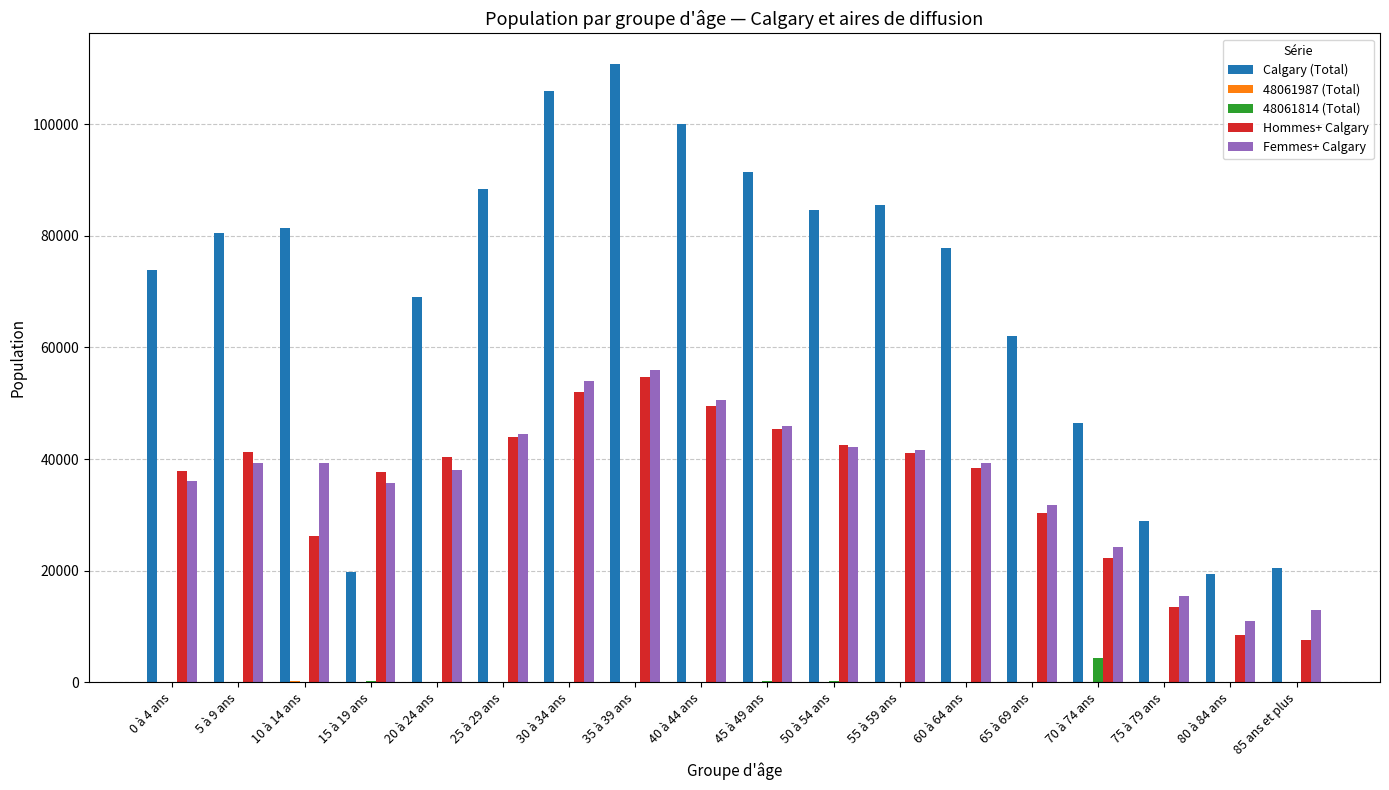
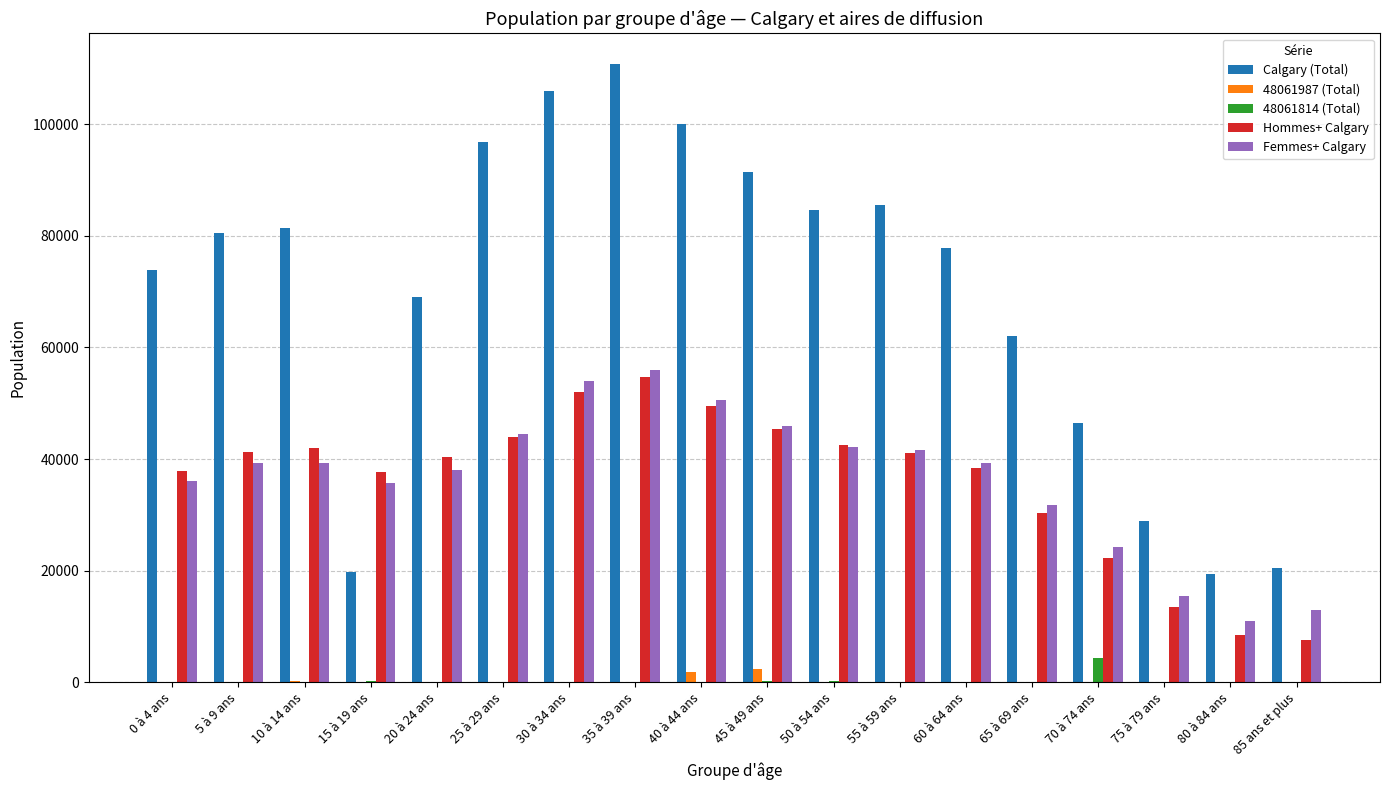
  {
    "Calgary (Total)": {
      "0 à 4 ans": 74000,
      "5 à 9 ans": 81000,
      "10 à 14 ans": 81000,
      "15 à 19 ans": 20000,
      "20 à 24 ans": 69000,
-     "25 à 29 ans": 88000,
+     "25 à 29 ans": 97000,
      "30 à 34 ans": 106000,
      "35 à 39 ans": 111000,
      "40 à 44 ans": 100000,
      "45 à 49 ans": 91000,
      "50 à 54 ans": 85000,
      "55 à 59 ans": 86000,
      "60 à 64 ans": 78000,
      "65 à 69 ans": 62000,
      "70 à 74 ans": 46000,
      "75 à 79 ans": 29000,
      "80 à 84 ans": 19000,
      "85 ans et plus": 20000
    },
    "48061987 (Total)": {
-     "40 à 44 ans": 0,
-     "45 à 49 ans": 0
+     "40 à 44 ans": 2000,
+     "45 à 49 ans": 2000
    },
    "48061814 (Total)": {
      "70 à 74 ans": 4000
    },
    "Hommes+ Calgary": {
      "0 à 4 ans": 38000,
      "5 à 9 ans": 41000,
-     "10 à 14 ans": 26000,
+     "10 à 14 ans": 42000,
      "15 à 19 ans": 38000,
      "20 à 24 ans": 40000,
      "25 à 29 ans": 44000,
      "30 à 34 ans": 52000,
      "35 à 39 ans": 55000,
      "40 à 44 ans": 49000,
      "45 à 49 ans": 45000,
      "50 à 54 ans": 43000,
      "55 à 59 ans": 41000,
      "60 à 64 ans": 38000,
      "65 à 69 ans": 30000,
      "70 à 74 ans": 22000,
      "75 à 79 ans": 13000,
      "80 à 84 ans": 8000,
      "85 ans et plus": 8000
    },
    "Femmes+ Calgary": {
      "0 à 4 ans": 36000,
      "5 à 9 ans": 39000,
      "10 à 14 ans": 39000,
      "15 à 19 ans": 36000,
      "20 à 24 ans": 38000,
      "25 à 29 ans": 44000,
      "30 à 34 ans": 54000,
      "35 à 39 ans": 56000,
      "40 à 44 ans": 51000,
      "45 à 49 ans": 46000,
      "50 à 54 ans": 42000,
      "55 à 59 ans": 42000,
      "60 à 64 ans": 39000,
      "65 à 69 ans": 32000,
      "70 à 74 ans": 24000,
      "75 à 79 ans": 15000,
      "80 à 84 ans": 11000,
      "85 ans et plus": 13000
    }
  }
